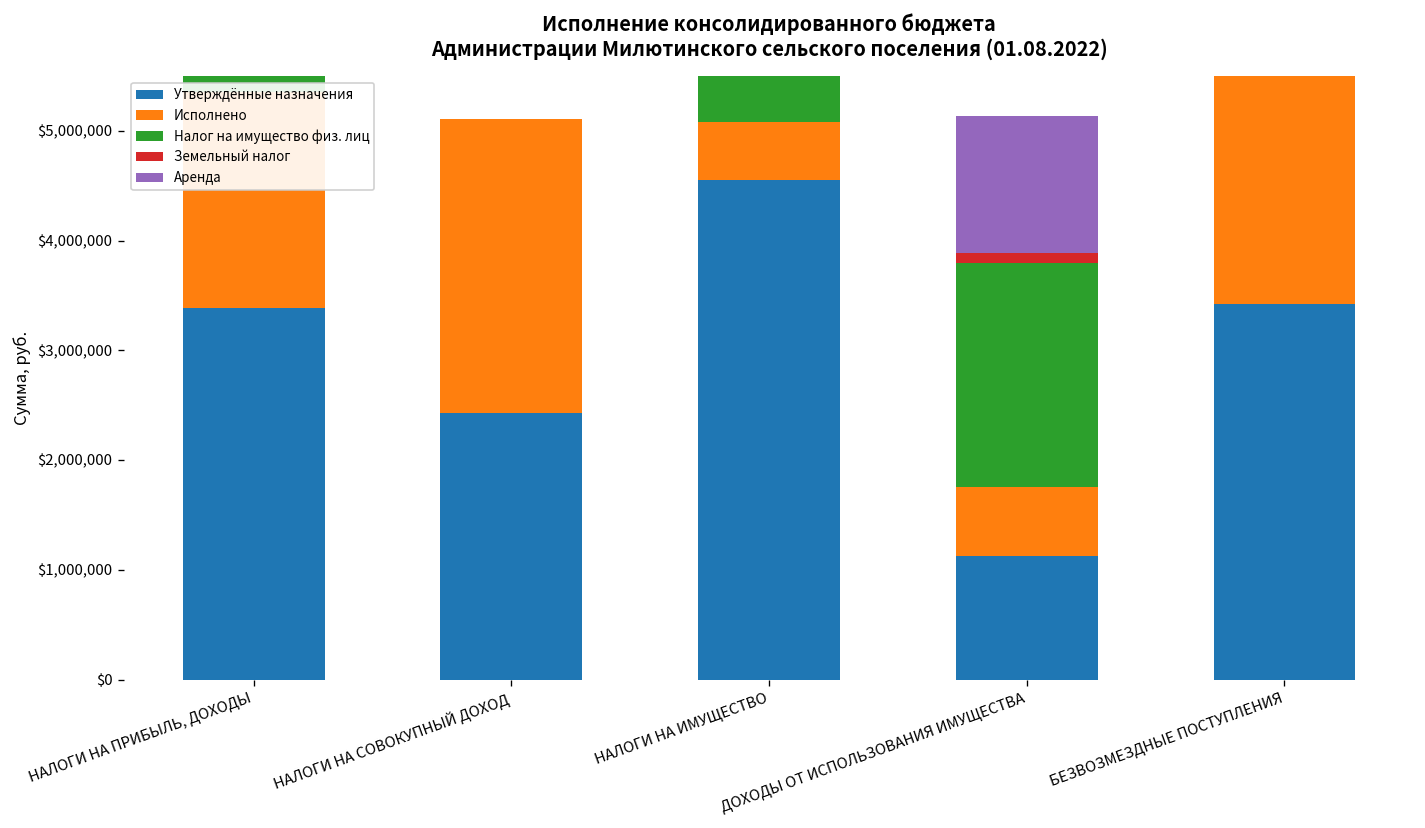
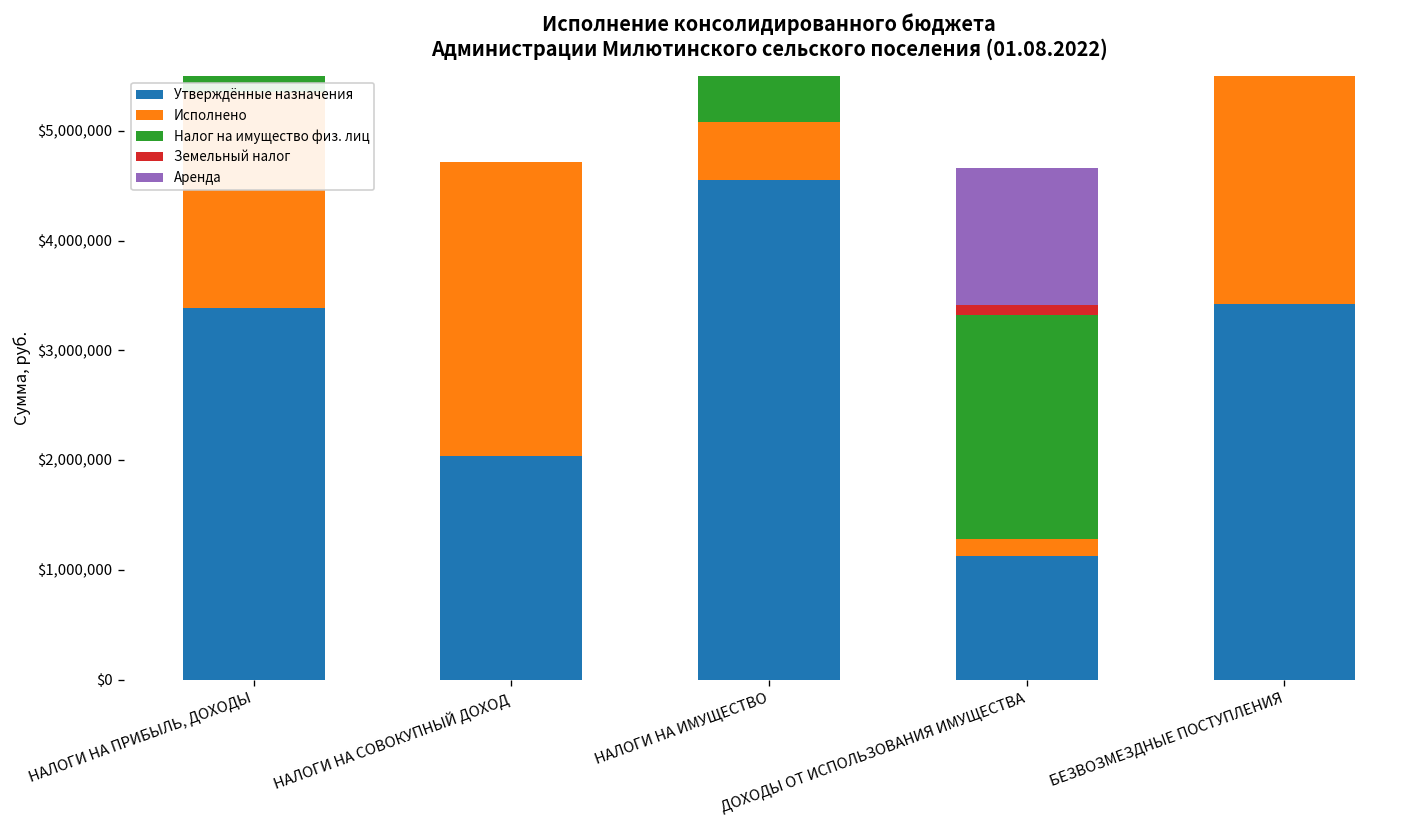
  {
    "Утверждённые назначения": {
      "НАЛОГИ НА ПРИБЫЛЬ, ДОХОДЫ": "$3,400,000",
-     "НАЛОГИ НА СОВОКУПНЫЙ ДОХОД": "$2,400,000",
+     "НАЛОГИ НА СОВОКУПНЫЙ ДОХОД": "$2,000,000",
      "НАЛОГИ НА ИМУЩЕСТВО": "$4,600,000",
      "ДОХОДЫ ОТ ИСПОЛЬЗОВАНИЯ ИМУЩЕСТВА": "$1,100,000",
      "БЕЗВОЗМЕЗДНЫЕ ПОСТУПЛЕНИЯ": "$3,400,000"
    },
    "Исполнено": {
      "НАЛОГИ НА СОВОКУПНЫЙ ДОХОД": "$2,700,000",
      "НАЛОГИ НА ИМУЩЕСТВО": "$500,000",
-     "ДОХОДЫ ОТ ИСПОЛЬЗОВАНИЯ ИМУЩЕСТВА": "$600,000"
+     "ДОХОДЫ ОТ ИСПОЛЬЗОВАНИЯ ИМУЩЕСТВА": "$200,000"
    },
    "Налог на имущество физ. лиц": {
      "НАЛОГИ НА СОВОКУПНЫЙ ДОХОД": "$0",
      "ДОХОДЫ ОТ ИСПОЛЬЗОВАНИЯ ИМУЩЕСТВА": "$2,000,000"
    },
    "Земельный налог": {
      "НАЛОГИ НА СОВОКУПНЫЙ ДОХОД": "$0",
      "ДОХОДЫ ОТ ИСПОЛЬЗОВАНИЯ ИМУЩЕСТВА": "$100,000"
    },
    "Аренда": {
      "НАЛОГИ НА СОВОКУПНЫЙ ДОХОД": "$0",
      "ДОХОДЫ ОТ ИСПОЛЬЗОВАНИЯ ИМУЩЕСТВА": "$1,200,000"
    }
  }
